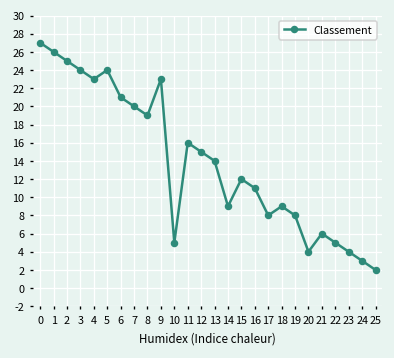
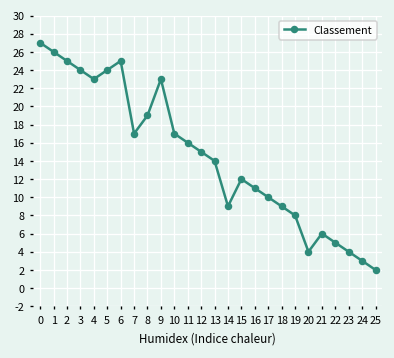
  {
    "0": 27,
    "1": 26,
    "2": 25,
    "3": 24,
    "4": 23,
    "5": 24,
-   "6": 21,
-   "7": 20,
+   "6": 25,
+   "7": 17,
    "8": 19,
    "9": 23,
-   "10": 5,
+   "10": 17,
    "11": 16,
    "12": 15,
    "13": 14,
    "14": 9,
    "15": 12,
    "16": 11,
-   "17": 8,
+   "17": 10,
    "18": 9,
    "19": 8,
    "20": 4,
    "21": 6,
    "22": 5,
    "23": 4,
    "24": 3,
    "25": 2
  }
